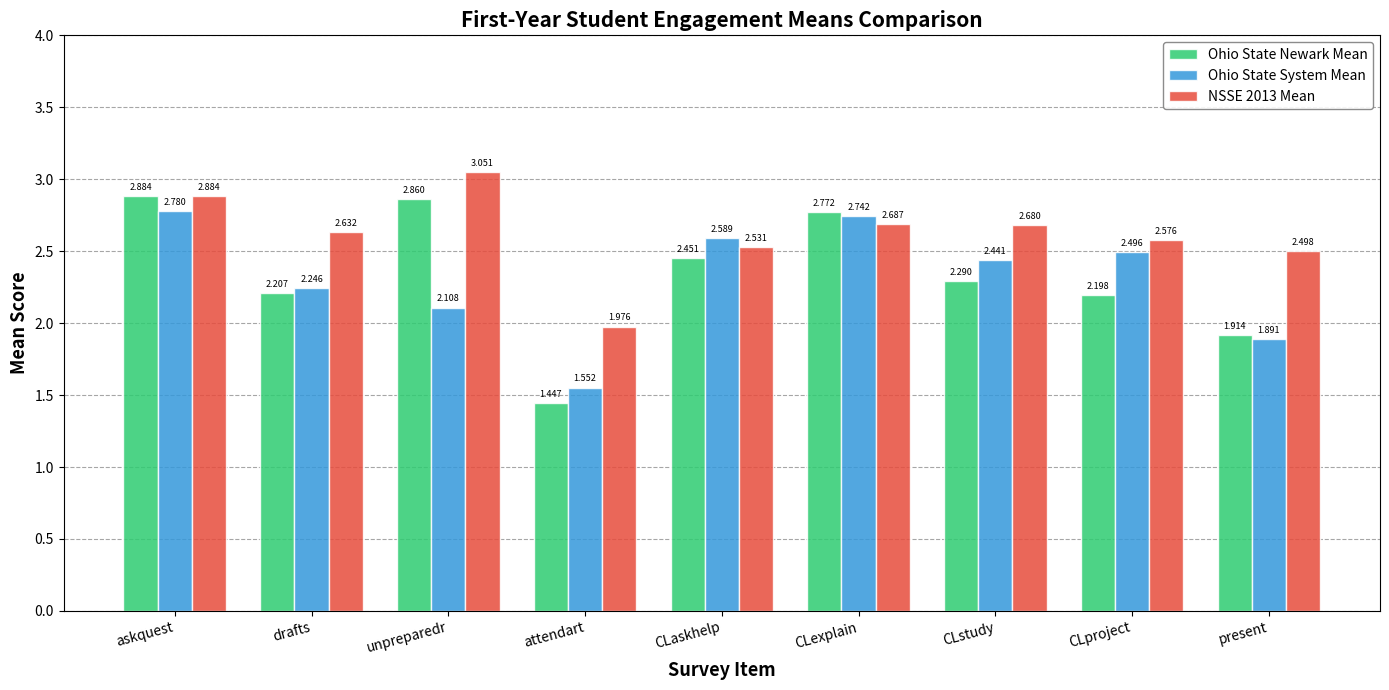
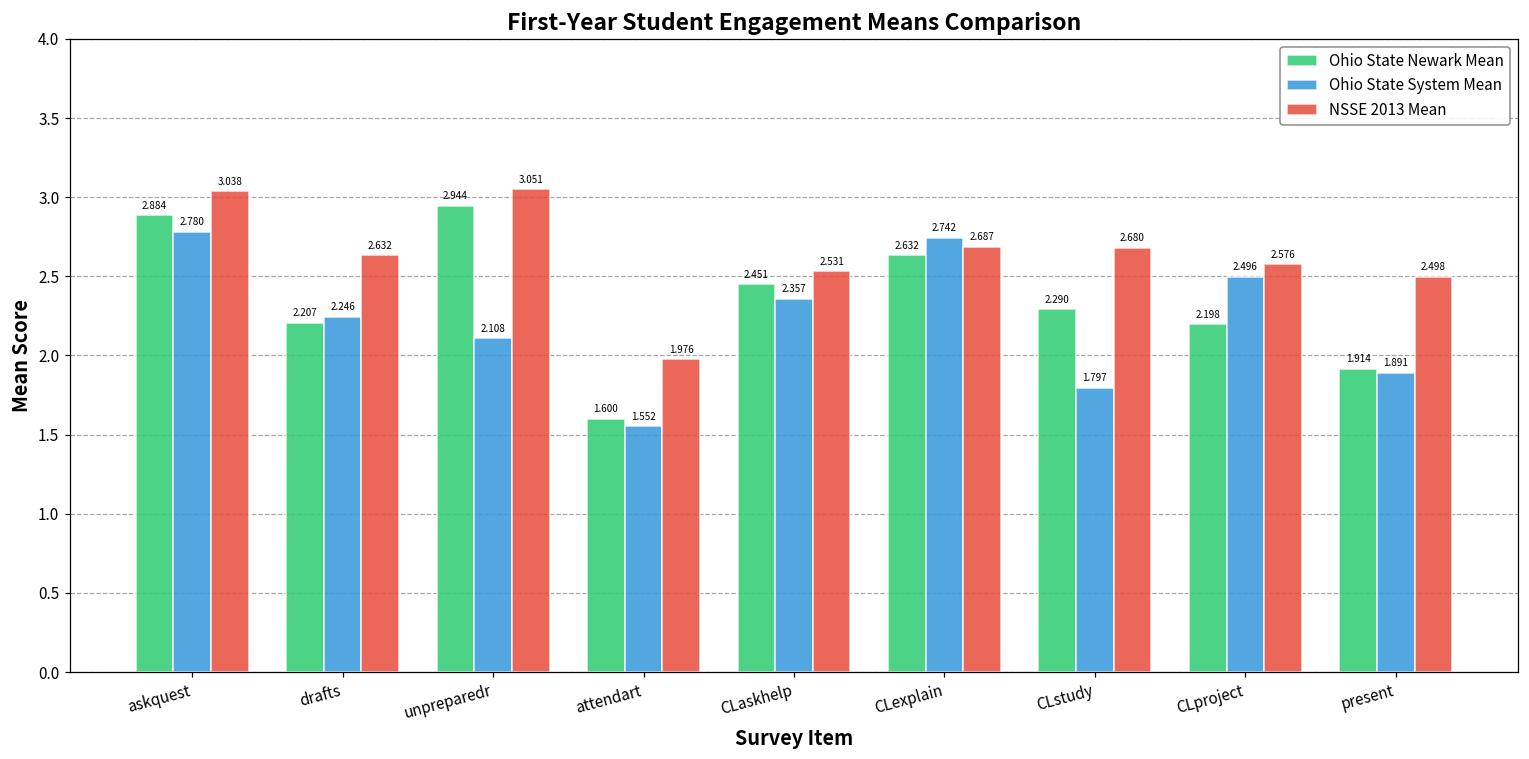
  {
    "Ohio State Newark Mean": {
      "askquest": 2.884,
      "drafts": 2.207,
-     "unpreparedr": 2.860,
-     "attendart": 1.447,
+     "unpreparedr": 2.944,
+     "attendart": 1.600,
      "CLaskhelp": 2.451,
-     "CLexplain": 2.772,
+     "CLexplain": 2.632,
      "CLstudy": 2.290,
      "CLproject": 2.198,
      "present": 1.914
    },
    "Ohio State System Mean": {
      "askquest": 2.780,
      "drafts": 2.246,
      "unpreparedr": 2.108,
      "attendart": 1.552,
-     "CLaskhelp": 2.589,
+     "CLaskhelp": 2.357,
      "CLexplain": 2.742,
-     "CLstudy": 2.441,
+     "CLstudy": 1.797,
      "CLproject": 2.496,
      "present": 1.891
    },
    "NSSE 2013 Mean": {
-     "askquest": 2.884,
+     "askquest": 3.038,
      "drafts": 2.632,
      "unpreparedr": 3.051,
      "attendart": 1.976,
      "CLaskhelp": 2.531,
      "CLexplain": 2.687,
      "CLstudy": 2.680,
      "CLproject": 2.576,
      "present": 2.498
    }
  }
